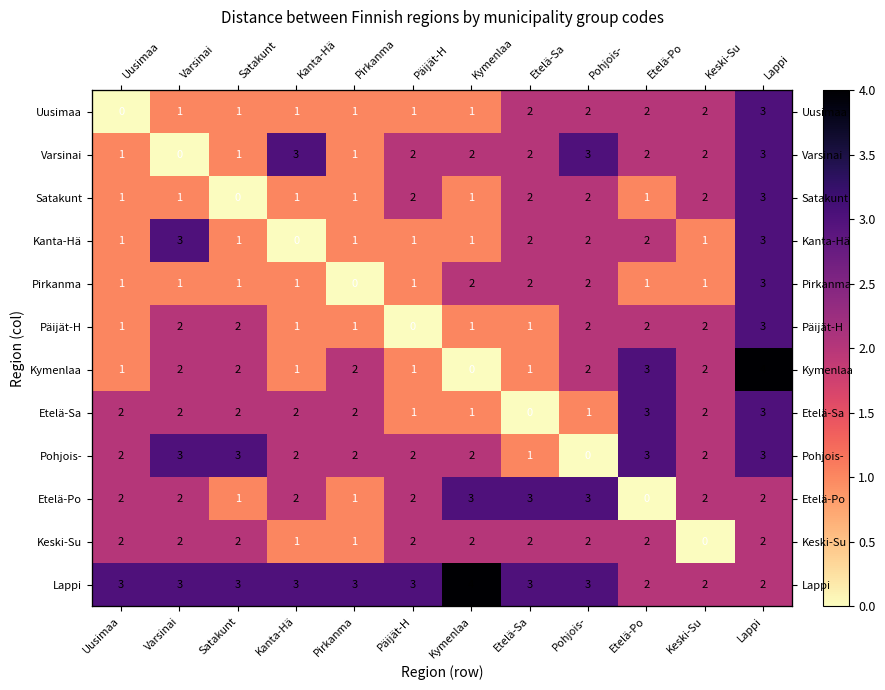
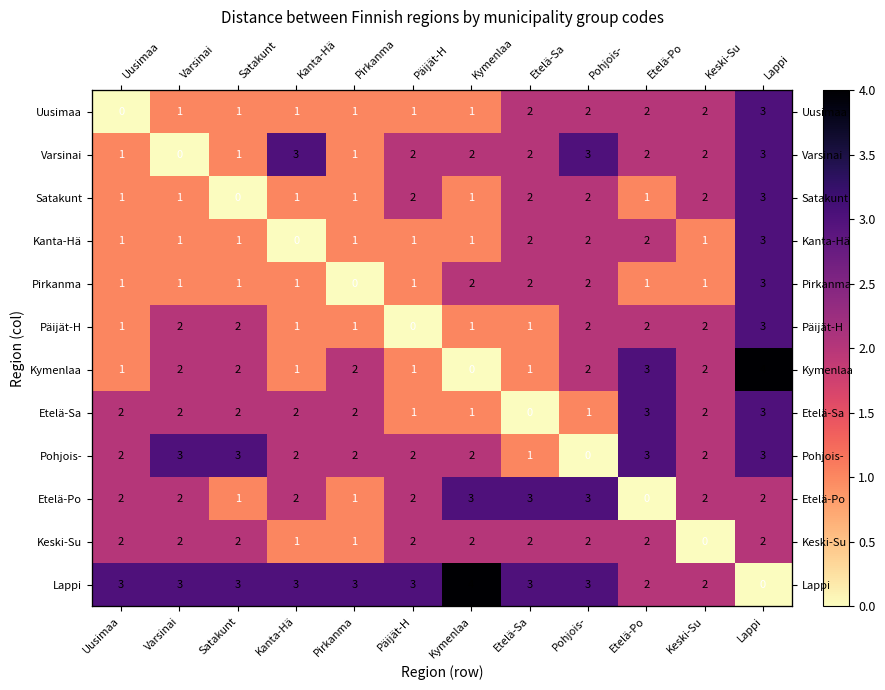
  {
    "Uusimaa": {
      "Uusimaa": 0,
      "Varsinai": 1,
      "Satakunt": 1,
      "Kanta-Hä": 1,
      "Pirkanma": 1,
      "Päijät-H": 1,
      "Kymenlaa": 1,
      "Etelä-Sa": 2,
      "Pohjois-": 2,
      "Etelä-Po": 2,
      "Keski-Su": 2,
      "Lappi": 3
    },
    "Varsinai": {
      "Uusimaa": 1,
      "Varsinai": 0,
      "Satakunt": 1,
      "Kanta-Hä": 3,
      "Pirkanma": 1,
      "Päijät-H": 2,
      "Kymenlaa": 2,
      "Etelä-Sa": 2,
      "Pohjois-": 3,
      "Etelä-Po": 2,
      "Keski-Su": 2,
      "Lappi": 3
    },
    "Satakunt": {
      "Uusimaa": 1,
      "Varsinai": 1,
      "Satakunt": 0,
      "Kanta-Hä": 1,
      "Pirkanma": 1,
      "Päijät-H": 2,
      "Kymenlaa": 1,
      "Etelä-Sa": 2,
      "Pohjois-": 2,
      "Etelä-Po": 1,
      "Keski-Su": 2,
      "Lappi": 3
    },
    "Kanta-Hä": {
      "Uusimaa": 1,
-     "Varsinai": 3,
+     "Varsinai": 1,
      "Satakunt": 1,
      "Kanta-Hä": 0,
      "Pirkanma": 1,
      "Päijät-H": 1,
      "Kymenlaa": 1,
      "Etelä-Sa": 2,
      "Pohjois-": 2,
      "Etelä-Po": 2,
      "Keski-Su": 1,
      "Lappi": 3
    },
    "Pirkanma": {
      "Uusimaa": 1,
      "Varsinai": 1,
      "Satakunt": 1,
      "Kanta-Hä": 1,
      "Pirkanma": 0,
      "Päijät-H": 1,
      "Kymenlaa": 2,
      "Etelä-Sa": 2,
      "Pohjois-": 2,
      "Etelä-Po": 1,
      "Keski-Su": 1,
      "Lappi": 3
    },
    "Päijät-H": {
      "Uusimaa": 1,
      "Varsinai": 2,
      "Satakunt": 2,
      "Kanta-Hä": 1,
      "Pirkanma": 1,
      "Päijät-H": 0,
      "Kymenlaa": 1,
      "Etelä-Sa": 1,
      "Pohjois-": 2,
      "Etelä-Po": 2,
      "Keski-Su": 2,
      "Lappi": 3
    },
    "Kymenlaa": {
      "Uusimaa": 1,
      "Varsinai": 2,
      "Satakunt": 2,
      "Kanta-Hä": 1,
      "Pirkanma": 2,
      "Päijät-H": 1,
      "Kymenlaa": 0,
      "Etelä-Sa": 1,
      "Pohjois-": 2,
      "Etelä-Po": 3,
      "Keski-Su": 2
    },
    "Etelä-Sa": {
      "Uusimaa": 2,
      "Varsinai": 2,
      "Satakunt": 2,
      "Kanta-Hä": 2,
      "Pirkanma": 2,
      "Päijät-H": 1,
      "Kymenlaa": 1,
      "Etelä-Sa": 0,
      "Pohjois-": 1,
      "Etelä-Po": 3,
      "Keski-Su": 2,
      "Lappi": 3
    },
    "Pohjois-": {
      "Uusimaa": 2,
      "Varsinai": 3,
      "Satakunt": 3,
      "Kanta-Hä": 2,
      "Pirkanma": 2,
      "Päijät-H": 2,
      "Kymenlaa": 2,
      "Etelä-Sa": 1,
      "Pohjois-": 0,
      "Etelä-Po": 3,
      "Keski-Su": 2,
      "Lappi": 3
    },
    "Etelä-Po": {
      "Uusimaa": 2,
      "Varsinai": 2,
      "Satakunt": 1,
      "Kanta-Hä": 2,
      "Pirkanma": 1,
      "Päijät-H": 2,
      "Kymenlaa": 3,
      "Etelä-Sa": 3,
      "Pohjois-": 3,
      "Etelä-Po": 0,
      "Keski-Su": 2,
      "Lappi": 2
    },
    "Keski-Su": {
      "Uusimaa": 2,
      "Varsinai": 2,
      "Satakunt": 2,
      "Kanta-Hä": 1,
      "Pirkanma": 1,
      "Päijät-H": 2,
      "Kymenlaa": 2,
      "Etelä-Sa": 2,
      "Pohjois-": 2,
      "Etelä-Po": 2,
      "Keski-Su": 0,
      "Lappi": 2
    },
    "Lappi": {
      "Uusimaa": 3,
      "Varsinai": 3,
      "Satakunt": 3,
      "Kanta-Hä": 3,
      "Pirkanma": 3,
      "Päijät-H": 3,
      "Etelä-Sa": 3,
      "Pohjois-": 3,
      "Etelä-Po": 2,
      "Keski-Su": 2,
-     "Lappi": 2
+     "Lappi": 0
    }
  }
